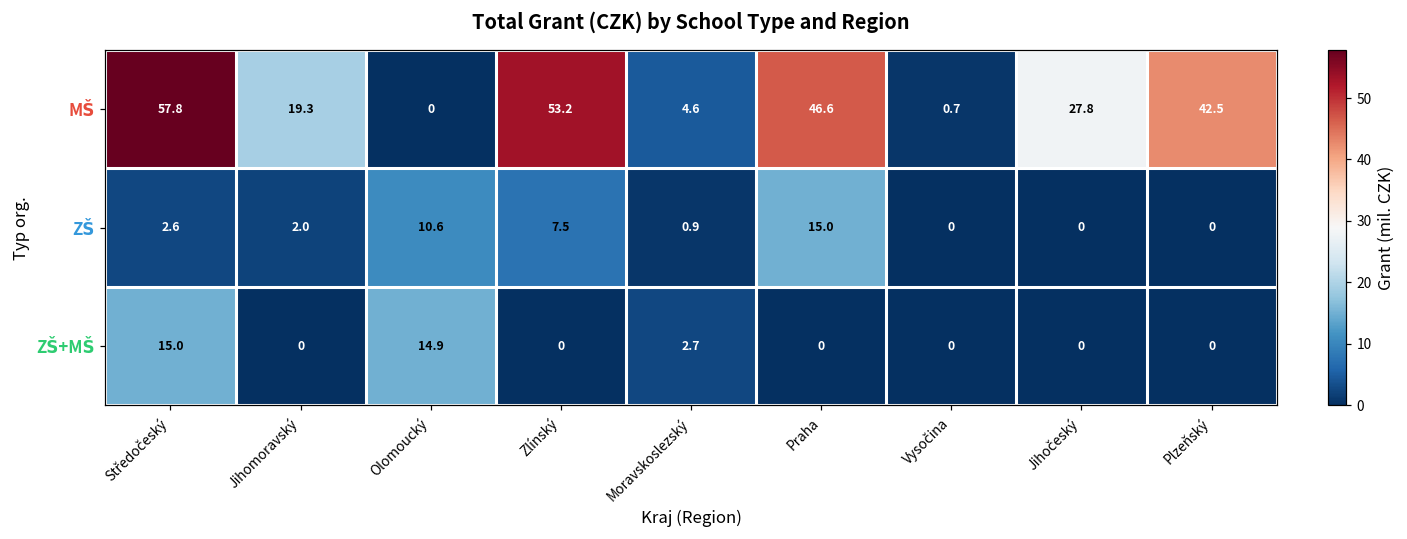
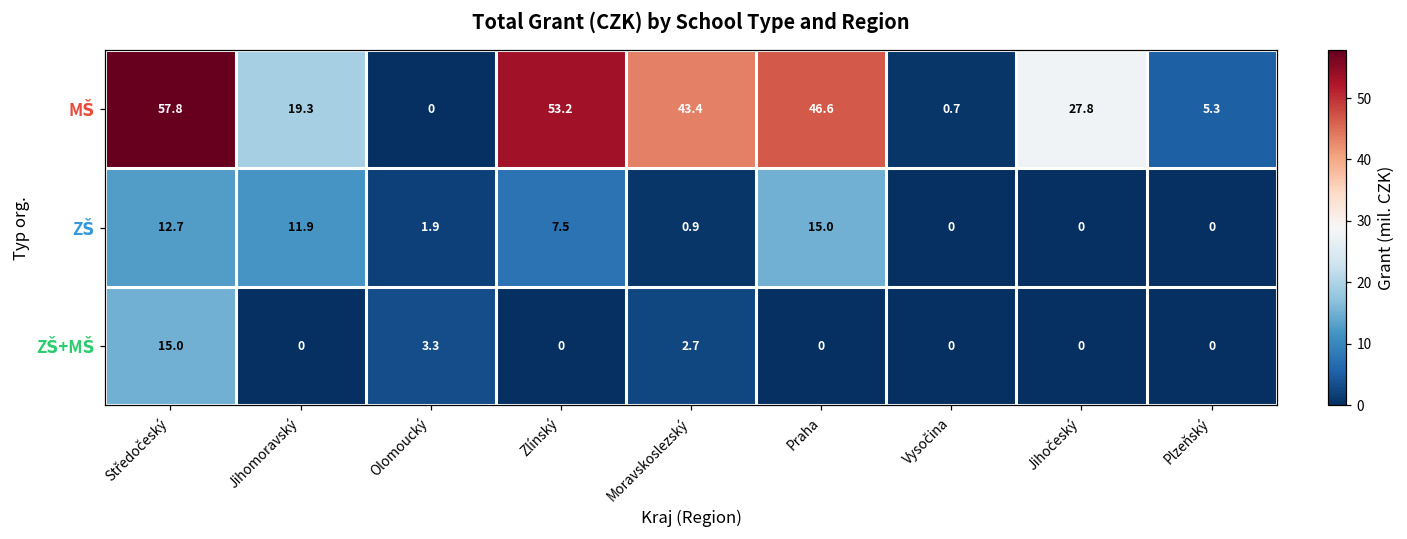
  {
    "MŠ": {
      "Středočeský": 57.8,
      "Jihomoravský": 19.3,
      "Olomoucký": 0,
      "Zlínský": 53.2,
-     "Moravskoslezský": 4.6,
+     "Moravskoslezský": 43.4,
      "Praha": 46.6,
      "Vysočina": 0.7,
      "Jihočeský": 27.8,
-     "Plzeňský": 42.5
+     "Plzeňský": 5.3
    },
    "ZŠ": {
-     "Středočeský": 2.6,
-     "Jihomoravský": 2.0,
-     "Olomoucký": 10.6,
+     "Středočeský": 12.7,
+     "Jihomoravský": 11.9,
+     "Olomoucký": 1.9,
      "Zlínský": 7.5,
      "Moravskoslezský": 0.9,
      "Praha": 15.0,
      "Vysočina": 0,
      "Jihočeský": 0,
      "Plzeňský": 0
    },
    "ZŠ+MŠ": {
      "Středočeský": 15.0,
      "Jihomoravský": 0,
-     "Olomoucký": 14.9,
+     "Olomoucký": 3.3,
      "Zlínský": 0,
      "Moravskoslezský": 2.7,
      "Praha": 0,
      "Vysočina": 0,
      "Jihočeský": 0,
      "Plzeňský": 0
    }
  }
